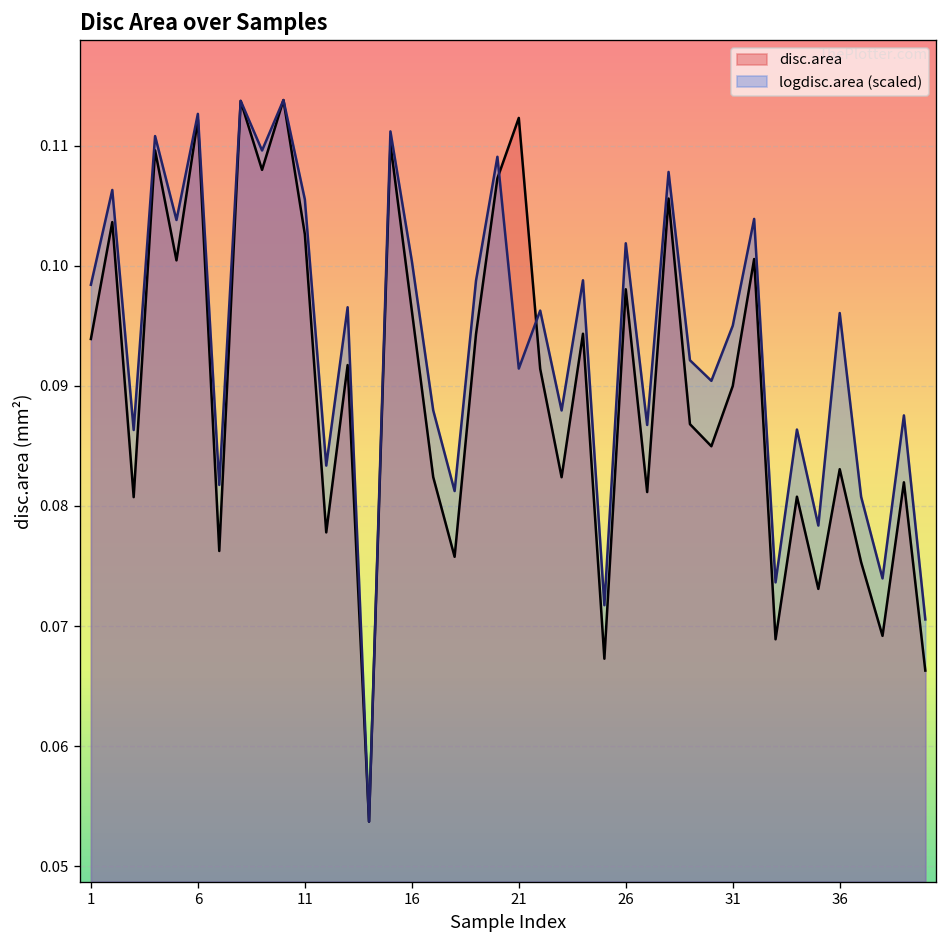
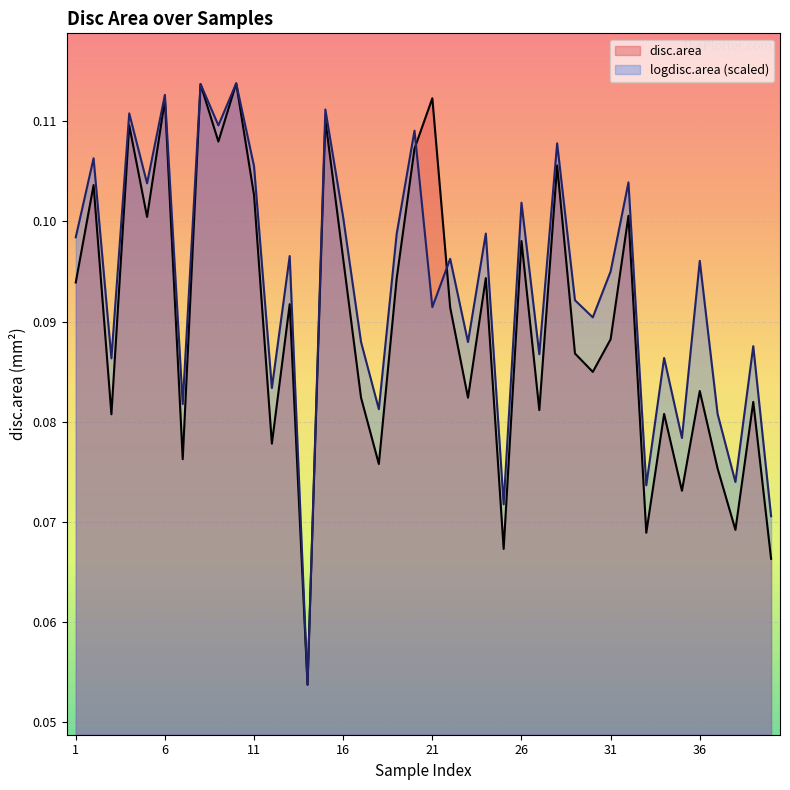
  {
    "disc.area": {
      "1": 0.0939,
      "6": 0.1122,
      "11": 0.1026,
      "16": 0.0963,
      "21": 0.1123,
      "26": 0.0980,
-     "31": 0.0900,
+     "31": 0.0882,
      "36": 0.0831
    },
    "logdisc.area (scaled)": {
      "1": 0.0984,
      "6": 0.1126,
      "11": 0.1055,
      "16": 0.1004,
      "21": 0.0914,
      "26": 0.1019,
      "31": 0.0950,
      "36": 0.0961
    }
  }
